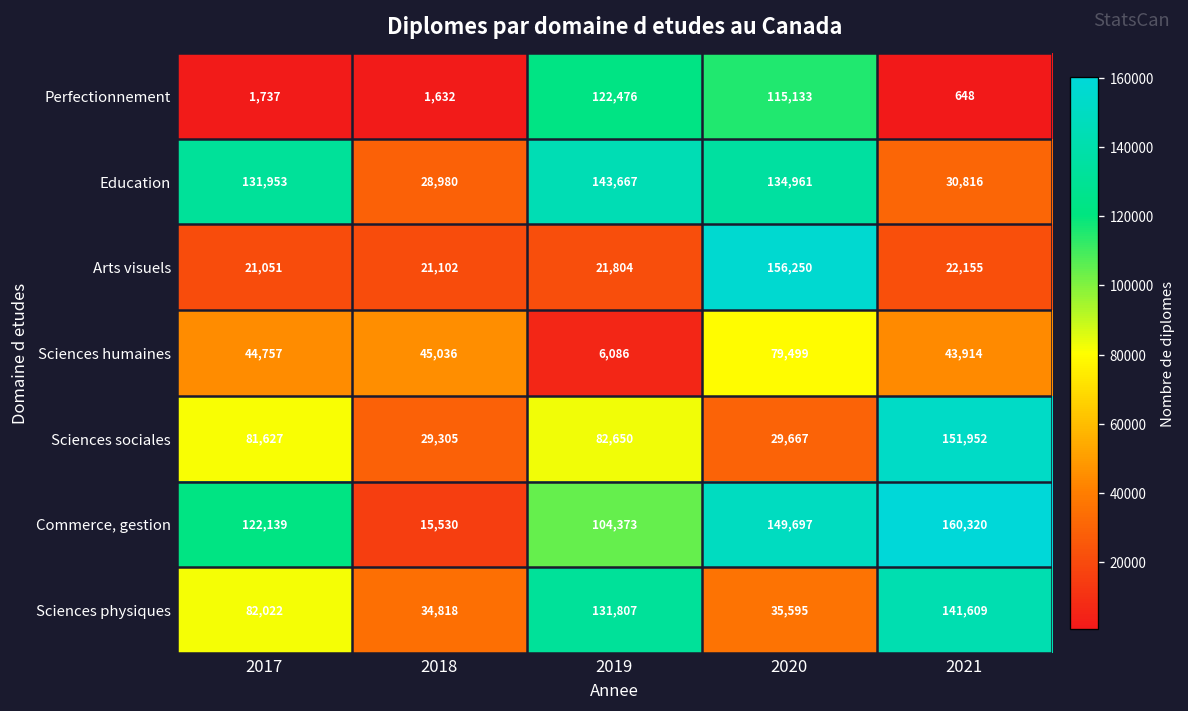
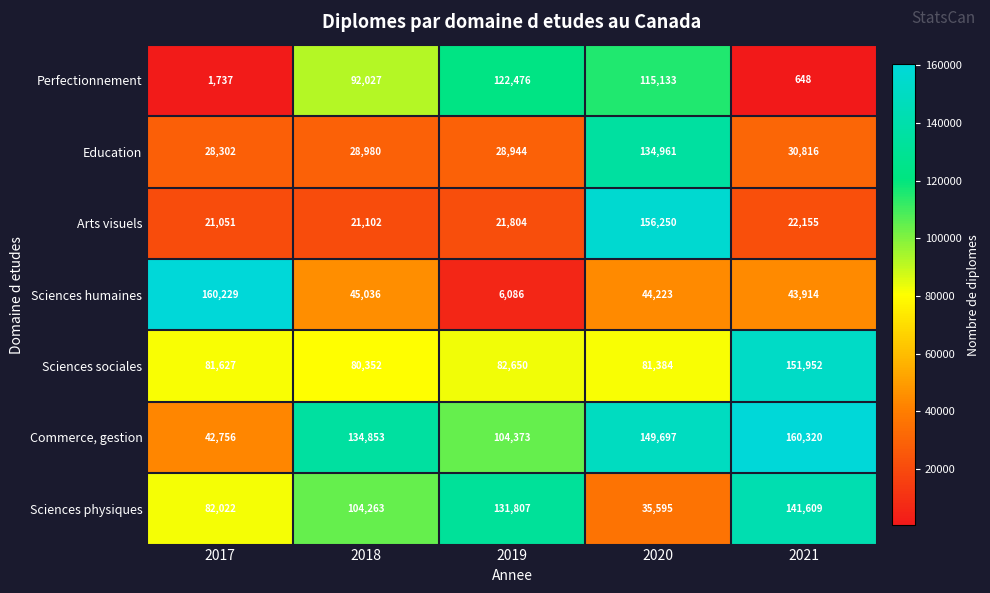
  {
    "Perfectionnement": {
      "2017": "1,737",
-     "2018": "1,632",
+     "2018": "92,027",
      "2019": "122,476",
      "2020": "115,133",
      "2021": "648"
    },
    "Education": {
-     "2017": "131,953",
+     "2017": "28,302",
      "2018": "28,980",
-     "2019": "143,667",
+     "2019": "28,944",
      "2020": "134,961",
      "2021": "30,816"
    },
    "Arts visuels": {
      "2017": "21,051",
      "2018": "21,102",
      "2019": "21,804",
      "2020": "156,250",
      "2021": "22,155"
    },
    "Sciences humaines": {
-     "2017": "44,757",
+     "2017": "160,229",
      "2018": "45,036",
      "2019": "6,086",
-     "2020": "79,499",
+     "2020": "44,223",
      "2021": "43,914"
    },
    "Sciences sociales": {
      "2017": "81,627",
-     "2018": "29,305",
+     "2018": "80,352",
      "2019": "82,650",
-     "2020": "29,667",
+     "2020": "81,384",
      "2021": "151,952"
    },
    "Commerce, gestion": {
-     "2017": "122,139",
-     "2018": "15,530",
+     "2017": "42,756",
+     "2018": "134,853",
      "2019": "104,373",
      "2020": "149,697",
      "2021": "160,320"
    },
    "Sciences physiques": {
      "2017": "82,022",
-     "2018": "34,818",
+     "2018": "104,263",
      "2019": "131,807",
      "2020": "35,595",
      "2021": "141,609"
    }
  }
